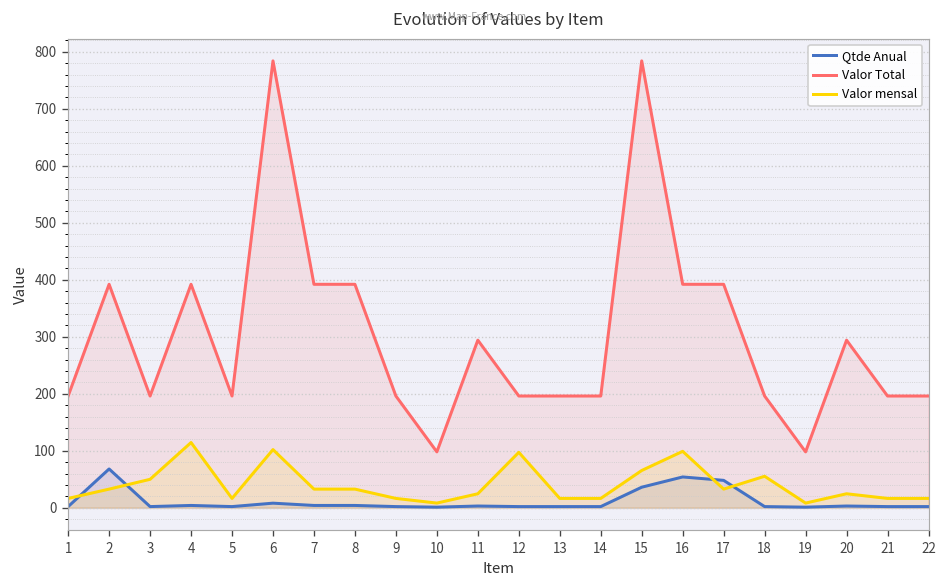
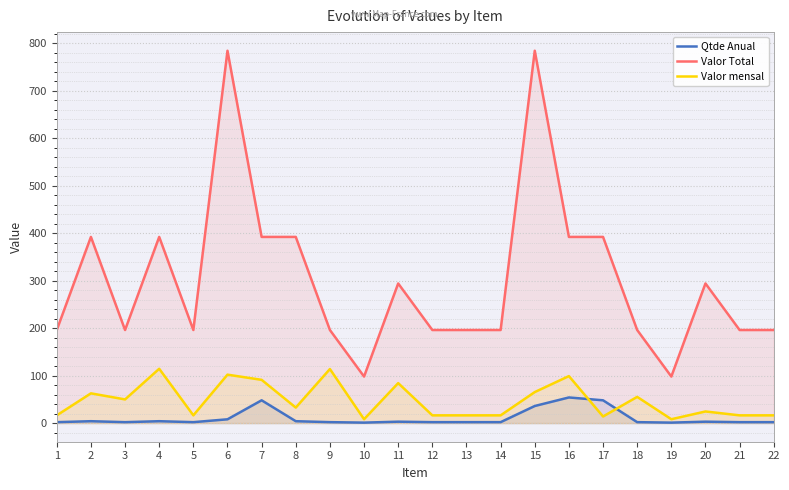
  {
    "Qtde Anual": {
      "1": 0,
-     "2": 70,
+     "2": 0,
      "3": 0,
      "4": 0,
      "5": 0,
      "6": 10,
-     "7": 0,
+     "7": 50,
      "8": 0,
      "9": 0,
      "10": 0,
      "11": 0,
      "12": 0,
      "13": 0,
      "14": 0,
      "15": 40,
      "16": 50,
      "17": 50,
      "18": 0,
      "19": 0,
      "20": 0,
      "21": 0,
      "22": 0
    },
    "Valor Total": {
      "1": 200,
      "2": 390,
      "3": 200,
      "4": 390,
      "5": 200,
      "6": 780,
      "7": 390,
      "8": 390,
      "9": 200,
      "10": 100,
      "11": 290,
      "12": 200,
      "13": 200,
      "14": 200,
      "15": 780,
      "16": 390,
      "17": 390,
      "18": 200,
      "19": 100,
      "20": 290,
      "21": 200,
      "22": 200
    },
    "Valor mensal": {
      "1": 20,
-     "2": 30,
+     "2": 60,
      "3": 50,
      "4": 110,
      "5": 20,
      "6": 100,
-     "7": 30,
+     "7": 90,
      "8": 30,
-     "9": 20,
+     "9": 110,
      "10": 10,
-     "11": 20,
-     "12": 100,
+     "11": 80,
+     "12": 20,
      "13": 20,
      "14": 20,
      "15": 70,
      "16": 100,
-     "17": 30,
+     "17": 10,
      "18": 60,
      "19": 10,
      "20": 20,
      "21": 20,
      "22": 20
    }
  }
